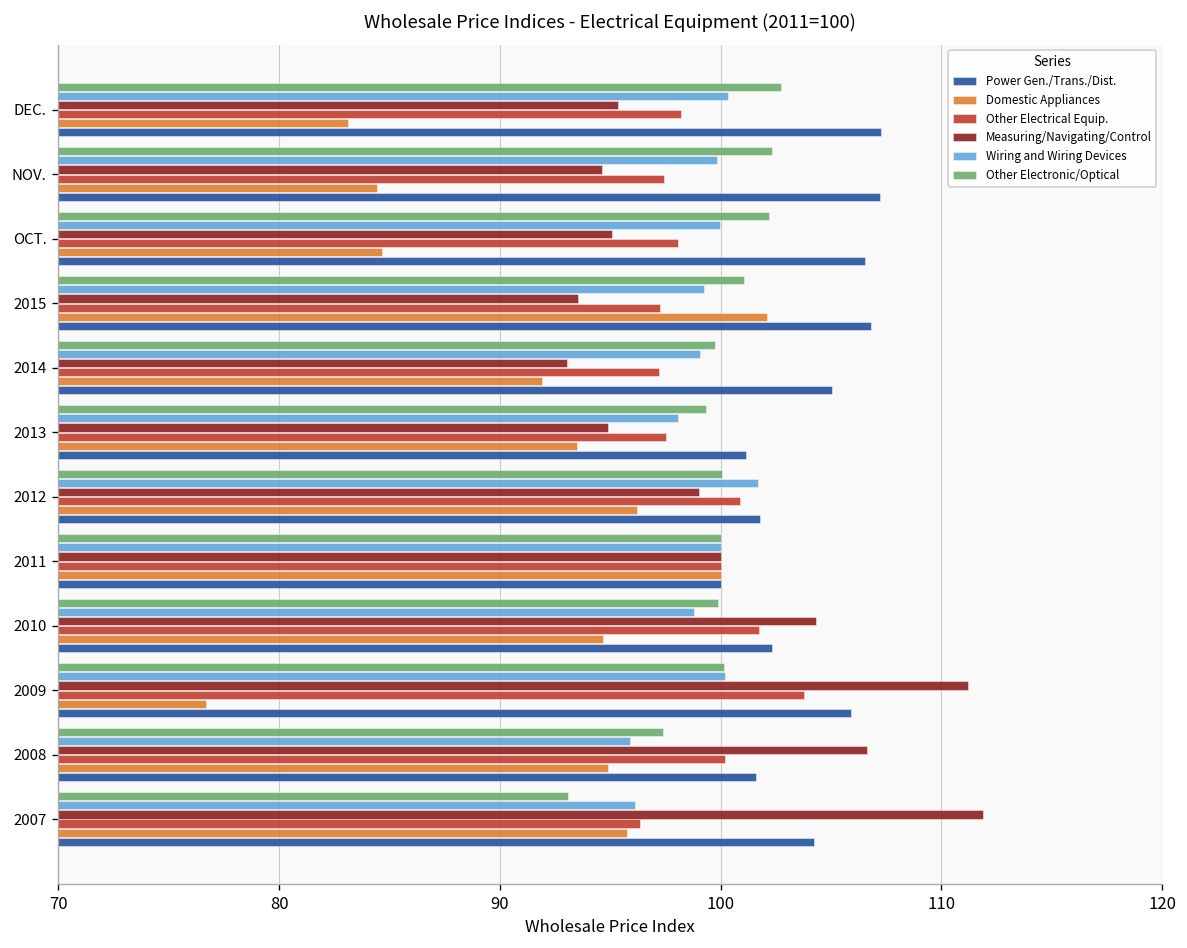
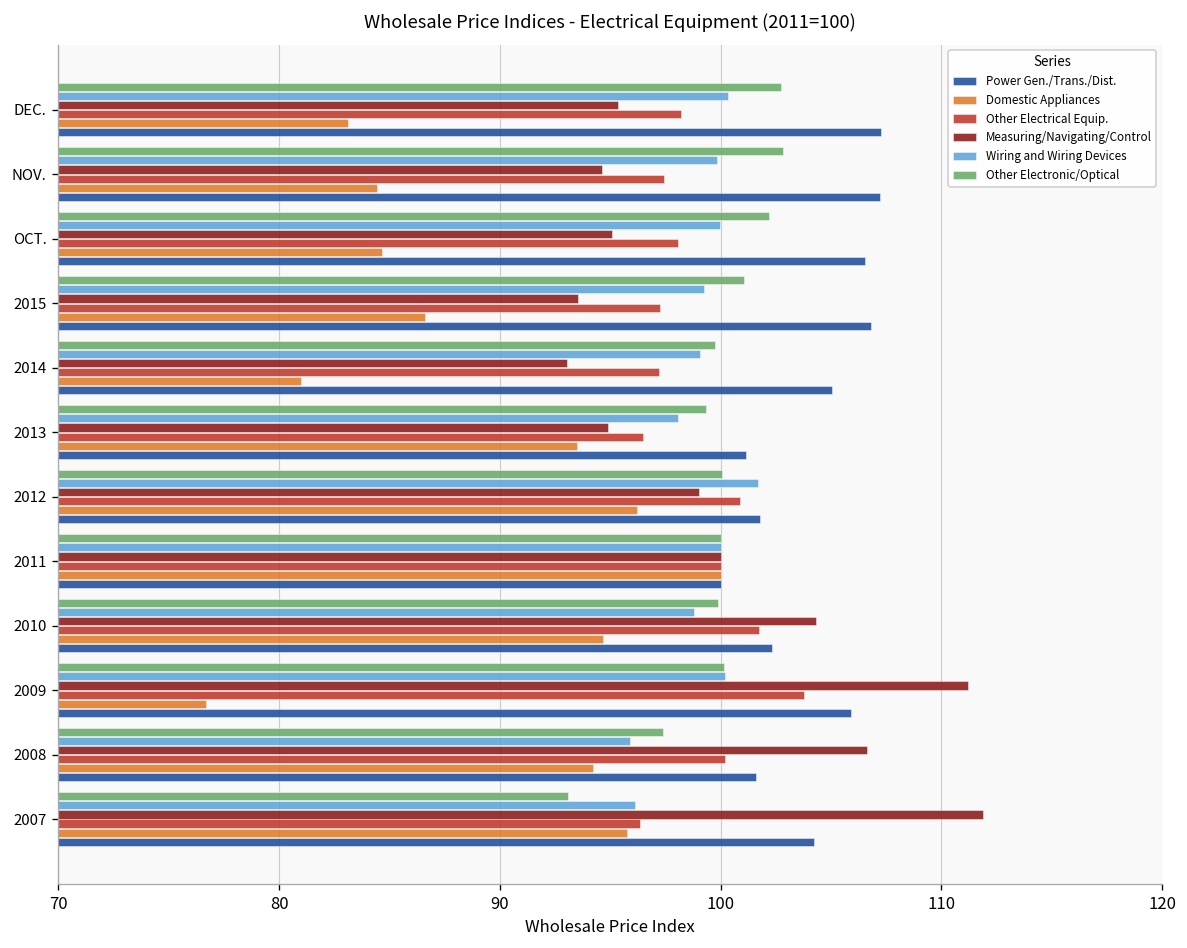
  {
    "Power Gen./Trans./Dist.": {
      "DEC.": 107.3,
      "NOV.": 107.2,
      "OCT.": 106.5,
      "2015": 106.8,
      "2014": 105.0,
      "2013": 101.2,
      "2012": 101.8,
      "2011": 100.0,
      "2010": 102.3,
      "2009": 105.9,
      "2008": 101.6,
      "2007": 104.2
    },
    "Domestic Appliances": {
      "DEC.": 83.1,
      "NOV.": 84.4,
      "OCT.": 84.7,
-     "2015": 102.1,
-     "2014": 91.9,
+     "2015": 86.6,
+     "2014": 81.0,
      "2013": 93.5,
      "2012": 96.2,
      "2011": 100.0,
      "2010": 94.7,
      "2009": 76.7,
-     "2008": 94.9,
+     "2008": 94.2,
      "2007": 95.8
    },
    "Other Electrical Equip.": {
      "DEC.": 98.2,
      "NOV.": 97.5,
      "OCT.": 98.1,
      "2015": 97.3,
      "2014": 97.2,
-     "2013": 97.5,
+     "2013": 96.5,
      "2012": 100.9,
      "2011": 100.0,
      "2010": 101.7,
      "2009": 103.8,
      "2008": 100.2,
      "2007": 96.3
    },
    "Measuring/Navigating/Control": {
      "DEC.": 95.4,
      "NOV.": 94.6,
      "OCT.": 95.1,
      "2015": 93.5,
      "2014": 93.1,
      "2013": 94.9,
      "2012": 99.0,
      "2011": 100.0,
      "2010": 104.3,
      "2009": 111.2,
      "2008": 106.6,
      "2007": 111.9
    },
    "Wiring and Wiring Devices": {
      "DEC.": 100.3,
      "NOV.": 99.9,
      "OCT.": 100.0,
      "2015": 99.2,
      "2014": 99.1,
      "2013": 98.1,
      "2012": 101.7,
      "2011": 100.0,
      "2010": 98.8,
      "2009": 100.2,
      "2008": 95.9,
      "2007": 96.1
    },
    "Other Electronic/Optical": {
      "DEC.": 102.7,
-     "NOV.": 102.4,
+     "NOV.": 102.8,
      "OCT.": 102.2,
      "2015": 101.1,
      "2014": 99.8,
      "2013": 99.4,
      "2012": 100.1,
      "2011": 100.0,
      "2010": 99.9,
      "2009": 100.2,
      "2008": 97.4,
      "2007": 93.1
    }
  }
